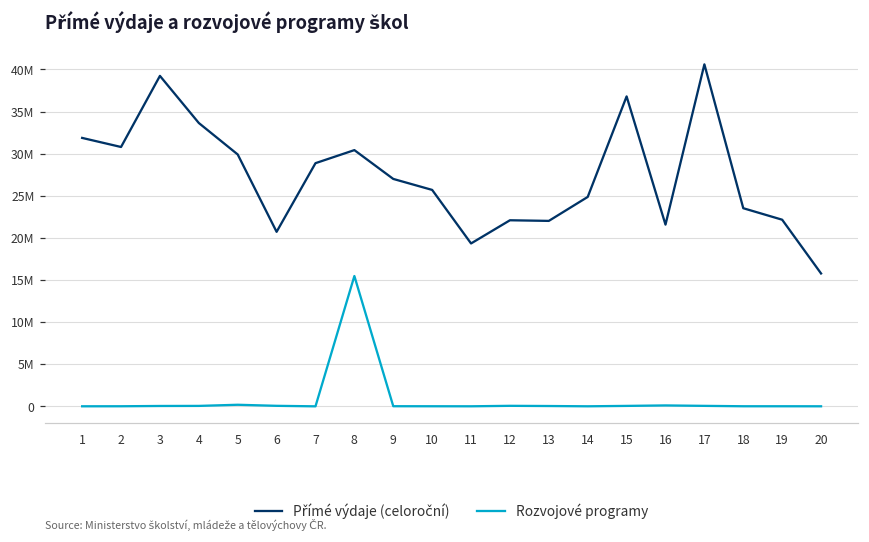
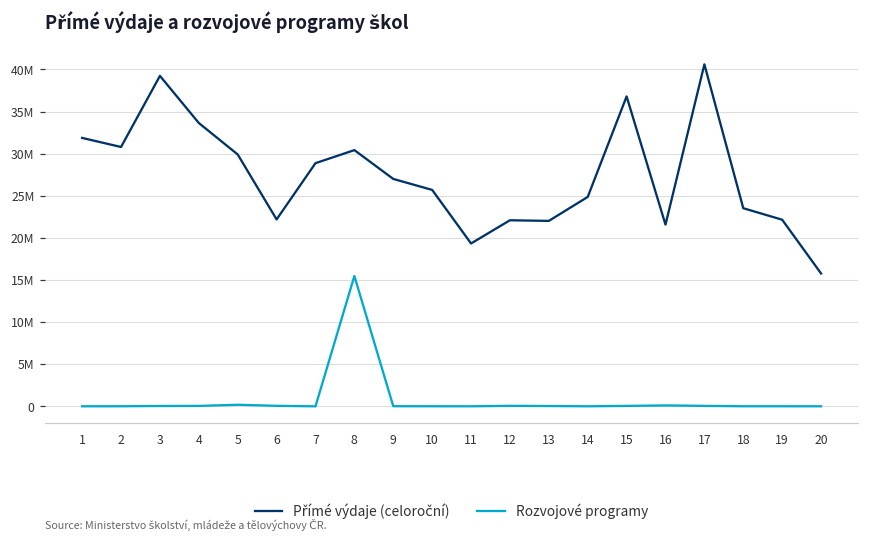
  {
    "Přímé výdaje (celoroční)": {
      "1": 32000000,
      "2": 31000000,
      "3": 39000000,
      "4": 34000000,
      "5": 30000000,
-     "6": 21000000,
+     "6": 22000000,
      "7": 29000000,
      "8": 30000000,
      "9": 27000000,
      "10": 26000000,
      "11": 19000000,
      "12": 22000000,
      "13": 22000000,
      "14": 25000000,
      "15": 37000000,
      "16": 22000000,
      "17": 41000000,
      "18": 24000000,
      "19": 22000000,
      "20": 16000000
    },
    "Rozvojové programy": {
      "1": 0,
      "2": 0,
      "3": 0,
      "4": 0,
      "5": 0,
      "6": 0,
      "7": 0,
      "8": 15000000,
      "9": 0,
      "10": 0,
      "11": 0,
      "12": 0,
      "13": 0,
      "14": 0,
      "15": 0,
      "16": 0,
      "17": 0,
      "18": 0,
      "19": 0,
      "20": 0
    }
  }
